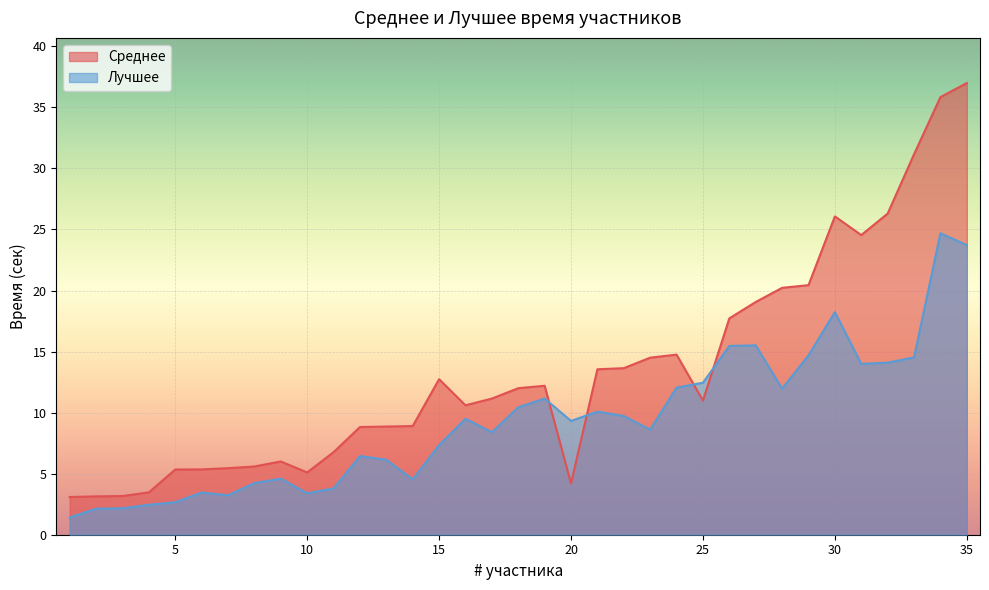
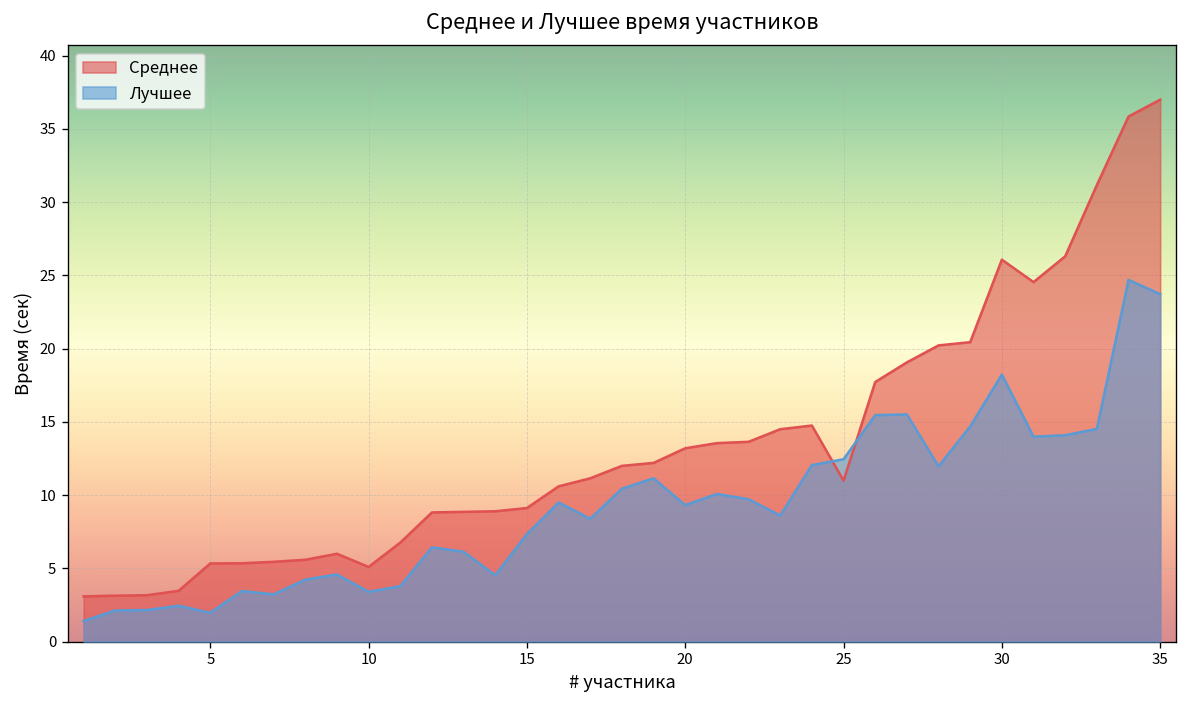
  {
    "Среднее": {
      "5": 5.3,
      "10": 5.1,
-     "15": 12.7,
-     "20": 4.2,
+     "15": 9.1,
+     "20": 13.2,
      "25": 11.0,
      "30": 26.1,
      "35": 37.0
    },
    "Лучшее": {
-     "5": 2.7,
+     "5": 2.0,
      "10": 3.4,
      "15": 7.3,
      "20": 9.3,
      "25": 12.5,
      "30": 18.2,
      "35": 23.7
    }
  }
